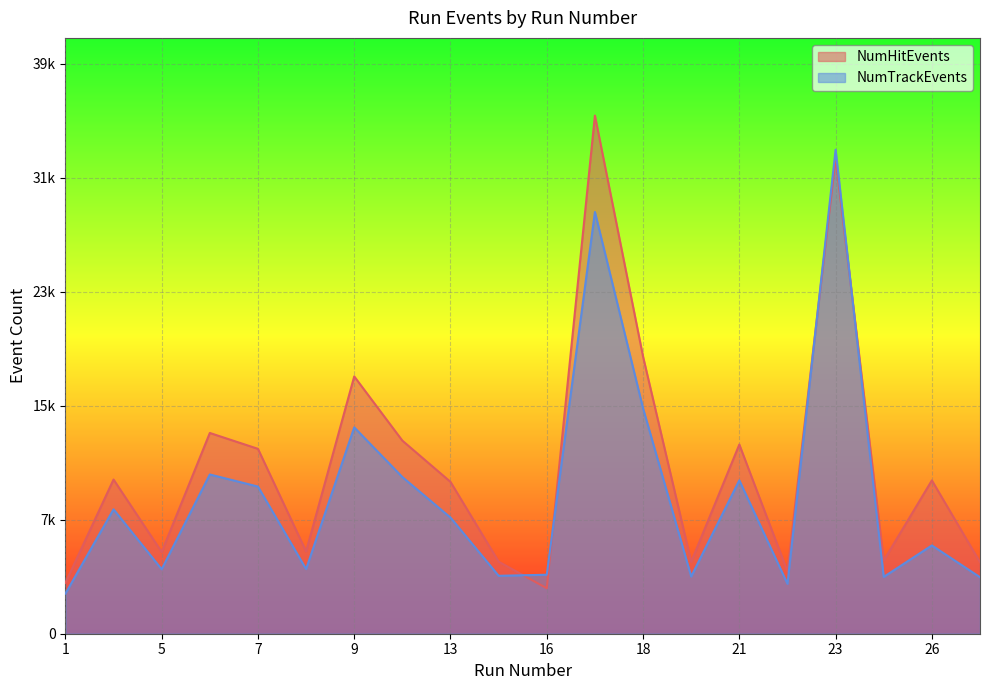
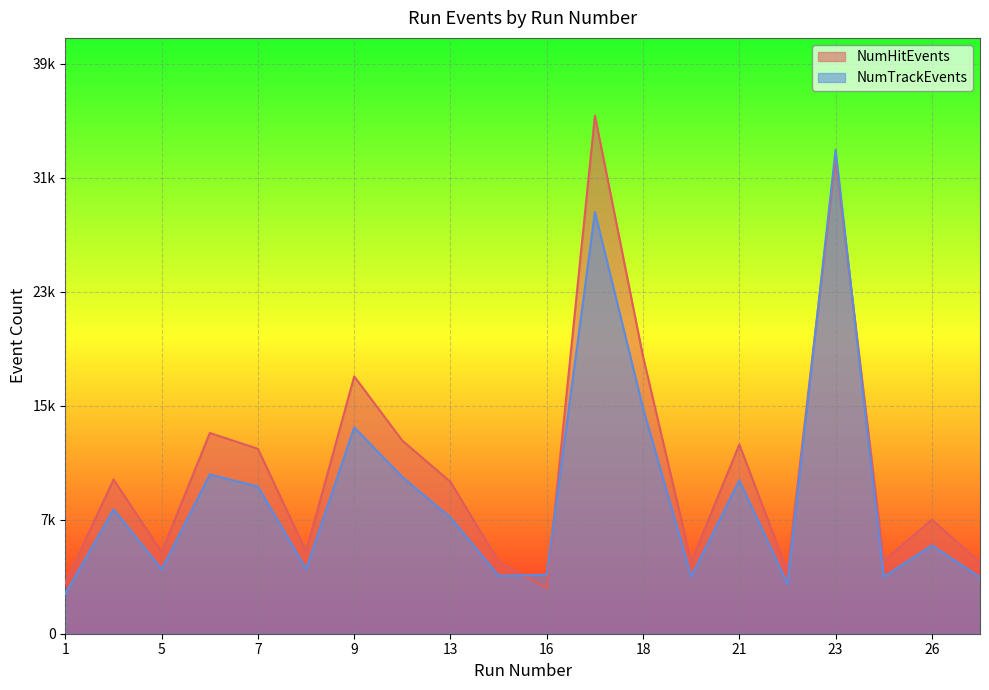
  {
    "NumHitEvents": {
      "16": 3100,
      "18": 19000,
      "21": 13000,
      "23": 32600,
-     "26": 10500
+     "26": 7800
    },
    "NumTrackEvents": {
      "16": 4000,
      "18": 15500,
      "21": 10500,
      "23": 33200,
      "26": 6100
    }
  }
